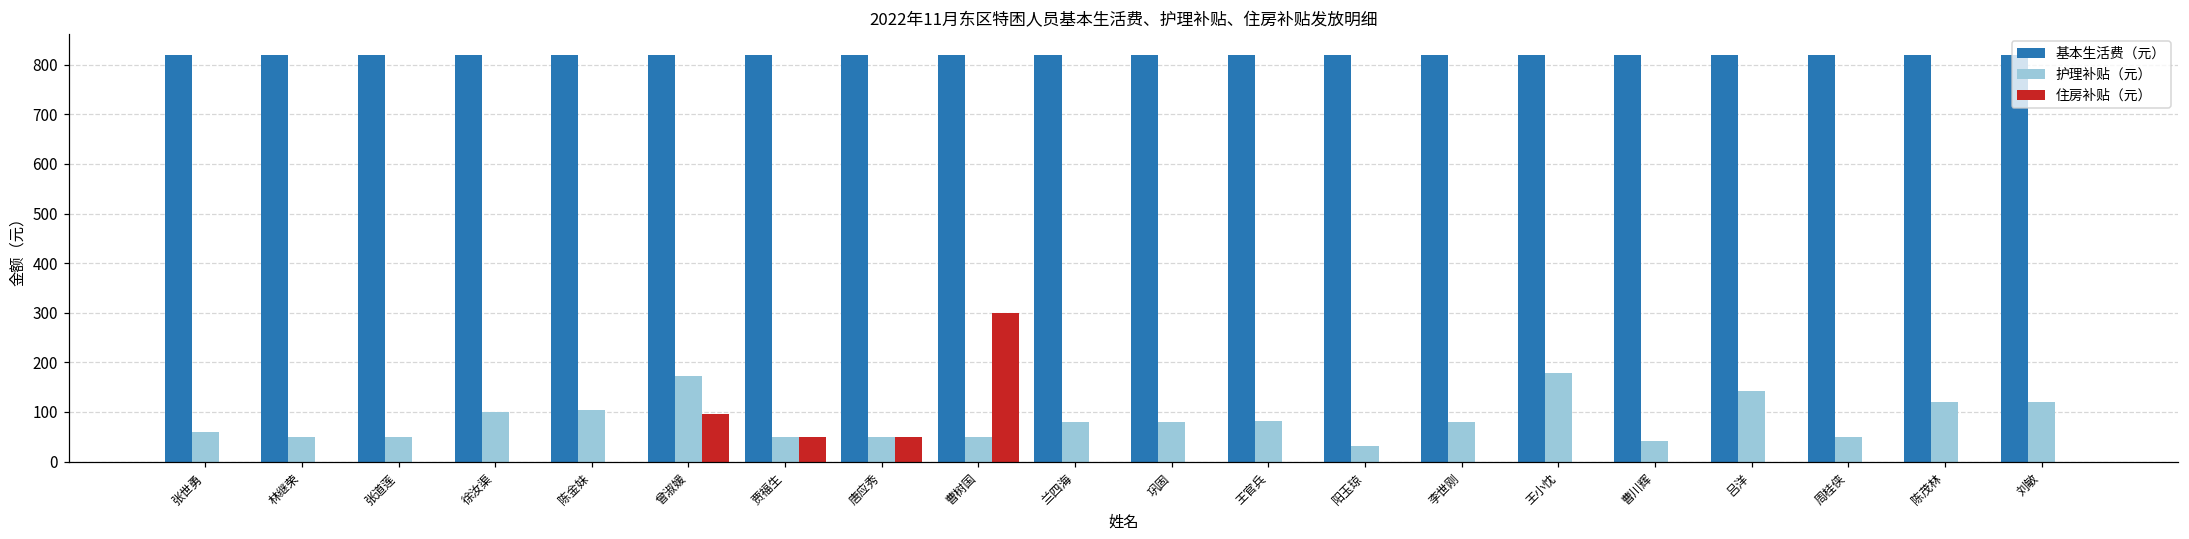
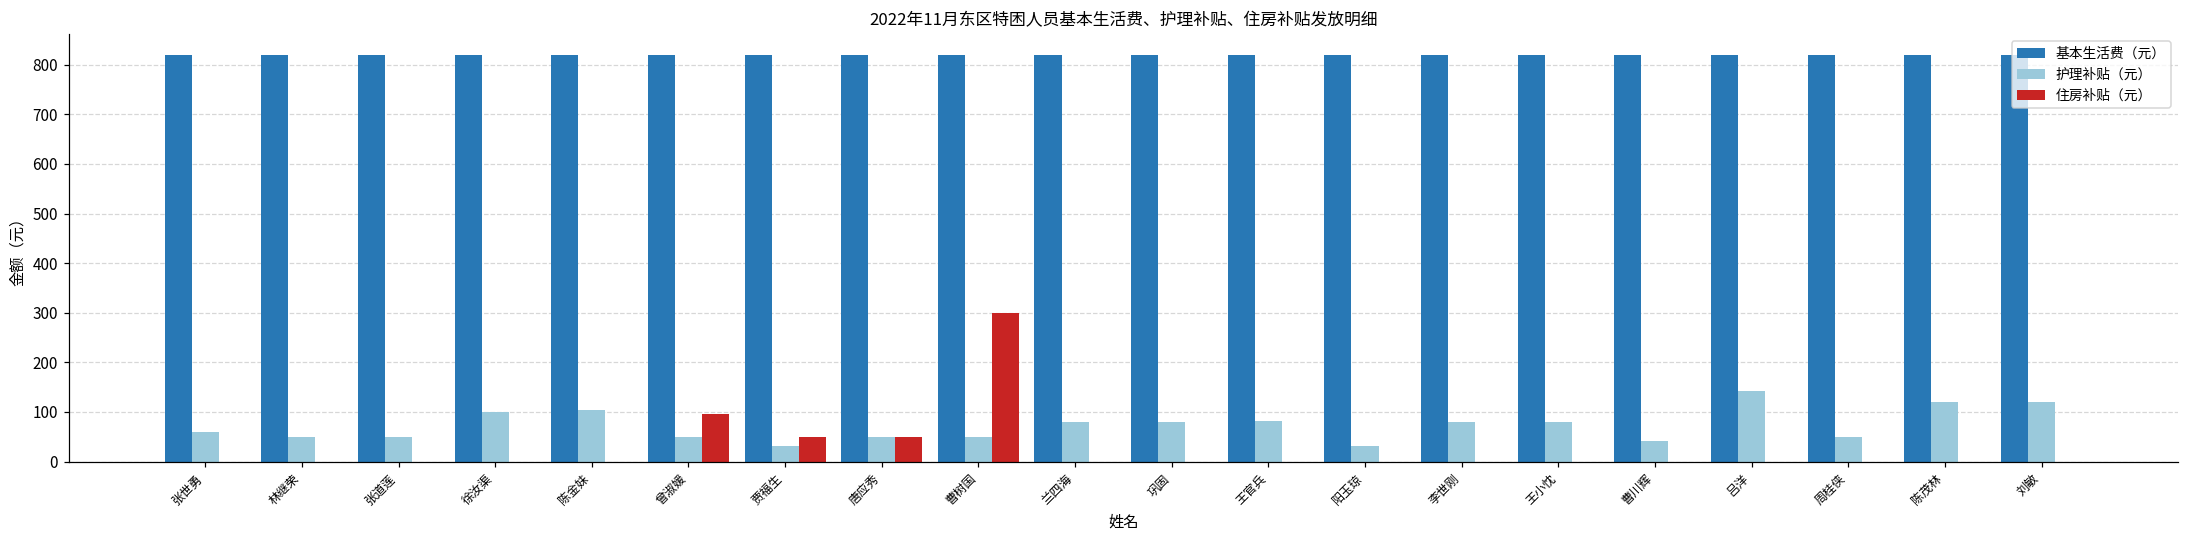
  {
    "基本生活费（元）": {
      "张世勇": 820,
      "林继荣": 820,
      "张道莲": 820,
      "徐汝渠": 820,
      "陈金妹": 820,
      "曾淑媛": 820,
      "贾福生": 820,
      "唐应秀": 820,
      "曹树国": 820,
      "兰四海": 820,
      "巩固": 820,
      "王官兵": 820,
      "阳玉琼": 820,
      "李世刚": 820,
      "王小忱": 820,
      "曹川辉": 820,
      "吕洋": 820,
      "周桂侠": 820,
      "陈茂林": 820
    },
    "护理补贴（元）": {
      "张世勇": 60,
      "林继荣": 50,
      "张道莲": 50,
      "徐汝渠": 100,
      "陈金妹": 100,
-     "曾淑媛": 170,
-     "贾福生": 50,
+     "曾淑媛": 50,
+     "贾福生": 30,
      "唐应秀": 50,
      "曹树国": 50,
      "兰四海": 80,
      "巩固": 80,
      "王官兵": 80,
      "阳玉琼": 30,
      "李世刚": 80,
-     "王小忱": 180,
+     "王小忱": 80,
      "曹川辉": 40,
      "吕洋": 140,
      "周桂侠": 50,
      "陈茂林": 120,
      "刘敏": 120
    },
    "住房补贴（元）": {
      "张世勇": 0,
      "林继荣": 0,
      "张道莲": 0,
      "徐汝渠": 0,
      "陈金妹": 0,
      "曾淑媛": 100,
      "贾福生": 50,
      "唐应秀": 50,
      "曹树国": 300,
      "兰四海": 0,
      "巩固": 0,
      "王官兵": 0,
      "阳玉琼": 0,
      "李世刚": 0,
      "王小忱": 0,
      "曹川辉": 0,
      "吕洋": 0,
      "周桂侠": 0,
      "陈茂林": 0,
      "刘敏": 0
    }
  }
